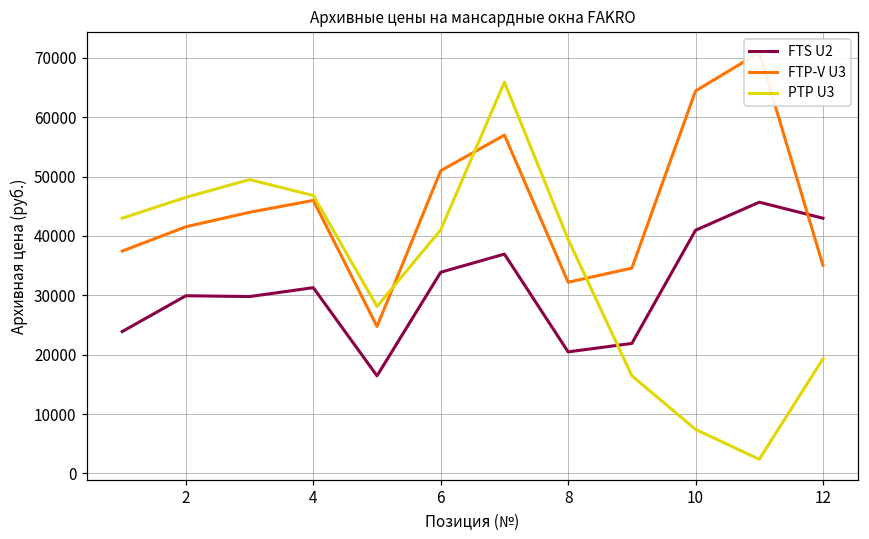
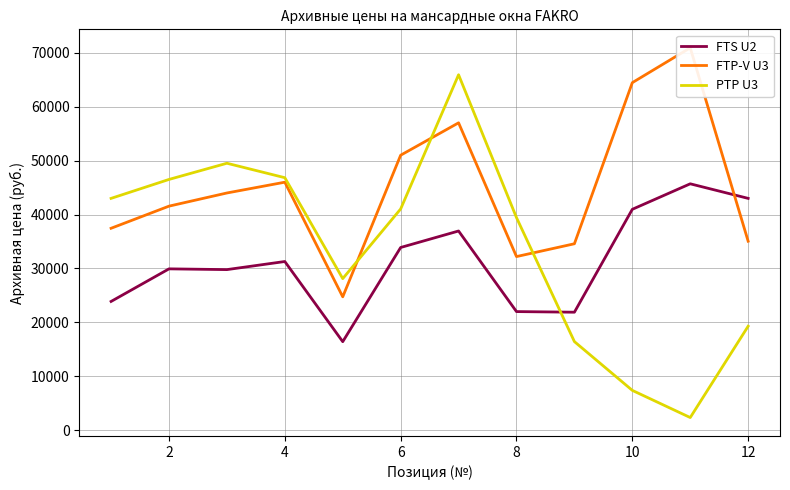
  {
    "FTS U2": {
      "2": 30000,
      "4": 31000,
      "6": 34000,
-     "8": 20000,
+     "8": 22000,
      "10": 41000,
      "12": 43000
    },
    "FTP-V U3": {
      "2": 42000,
      "4": 46000,
      "6": 51000,
      "8": 32000,
      "10": 64000,
      "12": 35000
    },
    "PTP U3": {
      "2": 47000,
      "4": 47000,
      "6": 41000,
      "8": 39000,
      "10": 7000,
      "12": 19000
    }
  }
